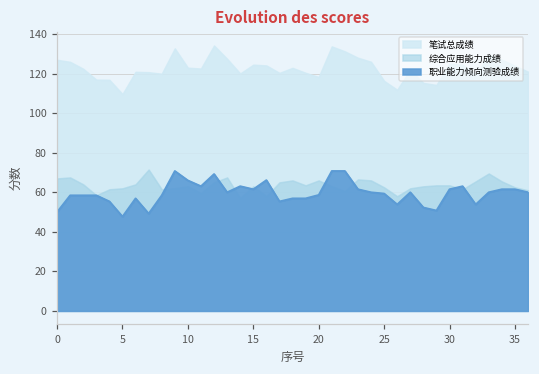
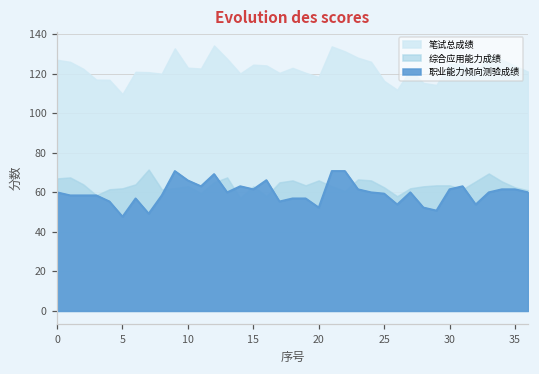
  {
    "职业能力倾向测验成绩": {
-     "0": 50,
+     "0": 60,
      "5": 48,
      "10": 66,
      "15": 62,
-     "20": 59,
+     "20": 52,
      "25": 59,
      "30": 62
    }
  }
